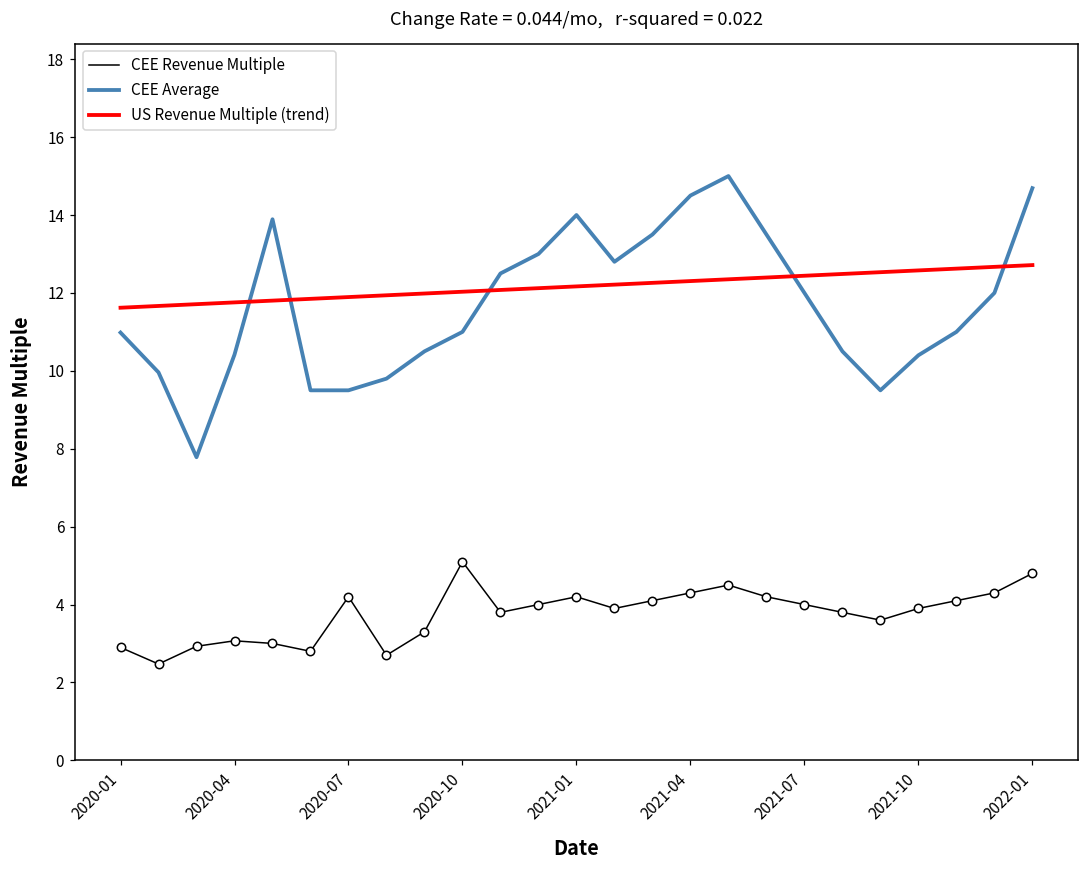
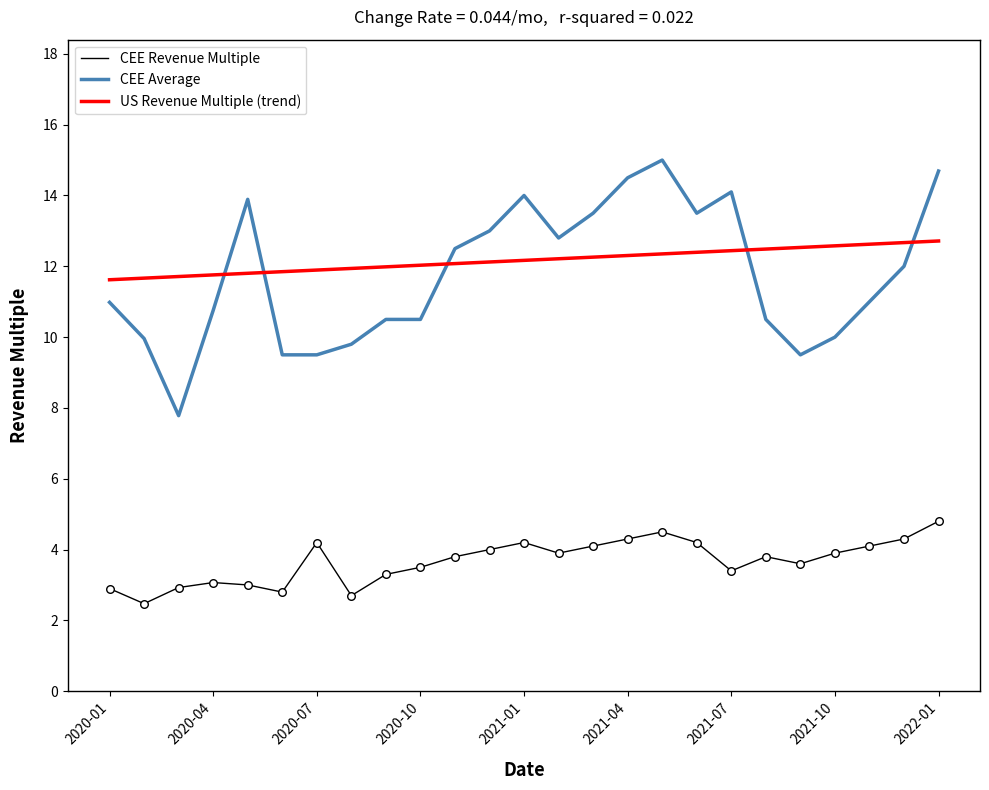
  {
    "CEE Revenue Multiple": {
      "2020-01": 2.9,
      "2020-04": 3.1,
      "2020-07": 4.2,
-     "2020-10": 5.1,
+     "2020-10": 3.5,
      "2021-01": 4.2,
      "2021-04": 4.3,
-     "2021-07": 4.0,
+     "2021-07": 3.4,
      "2021-10": 3.9,
      "2022-01": 4.8
    },
    "CEE Average": {
      "2020-01": 11.0,
-     "2020-04": 10.4,
+     "2020-04": 10.8,
      "2020-07": 9.5,
-     "2020-10": 11.0,
+     "2020-10": 10.5,
      "2021-01": 14.0,
      "2021-04": 14.5,
-     "2021-07": 12.0,
-     "2021-10": 10.4,
+     "2021-07": 14.1,
+     "2021-10": 10.0,
      "2022-01": 14.7
    },
    "US Revenue Multiple (trend)": {
      "2020-01": 11.6,
      "2020-04": 11.8,
      "2020-07": 11.9,
      "2020-10": 12.0,
      "2021-01": 12.2,
      "2021-04": 12.3,
      "2021-07": 12.4,
      "2021-10": 12.6,
      "2022-01": 12.7
    }
  }
